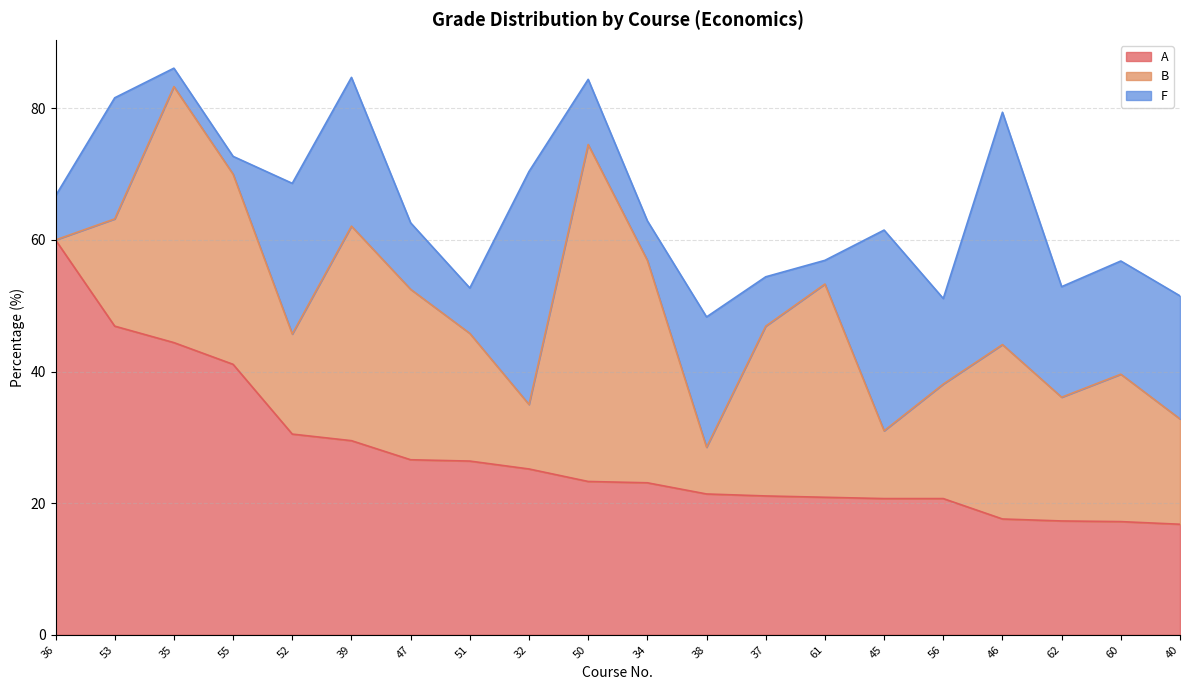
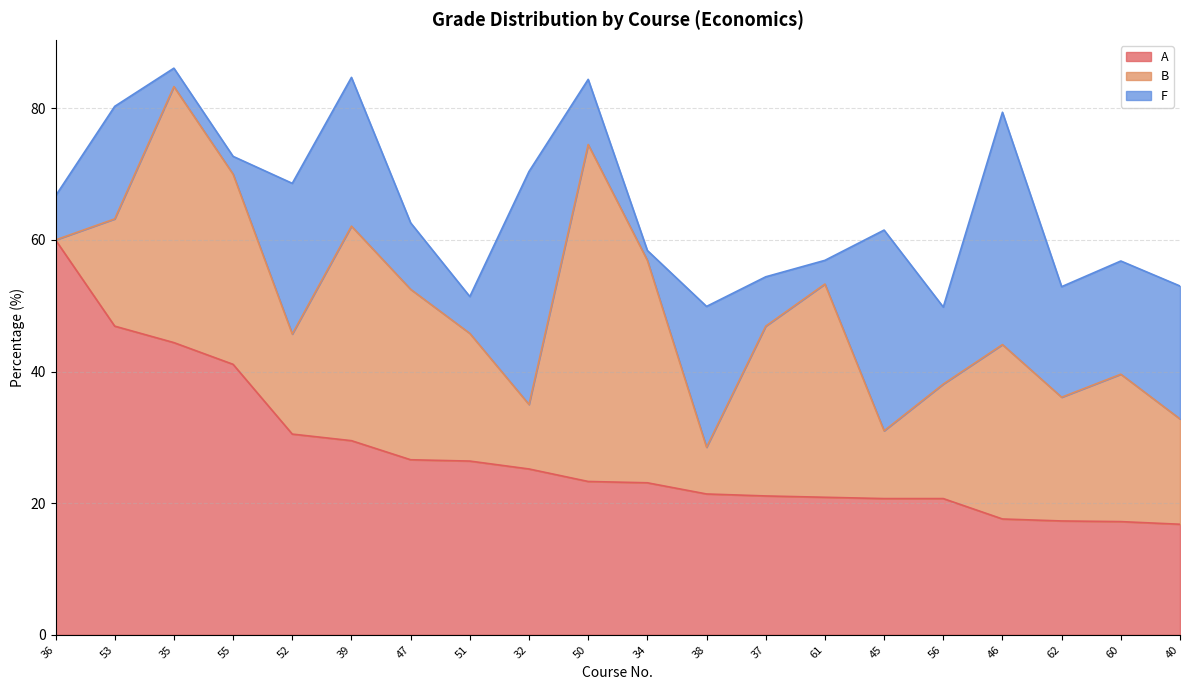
  {
    "F": {
      "36": 7,
-     "53": 18,
+     "53": 17,
      "35": 3,
      "55": 3,
      "52": 23,
      "39": 23,
      "47": 10,
-     "51": 7,
+     "51": 6,
      "32": 35,
      "50": 10,
-     "34": 6,
-     "38": 20,
+     "34": 2,
+     "38": 21,
      "37": 8,
      "61": 4,
      "45": 31,
-     "56": 13,
+     "56": 12,
      "46": 35,
      "62": 17,
      "60": 17,
-     "40": 19
+     "40": 20
    }
  }
